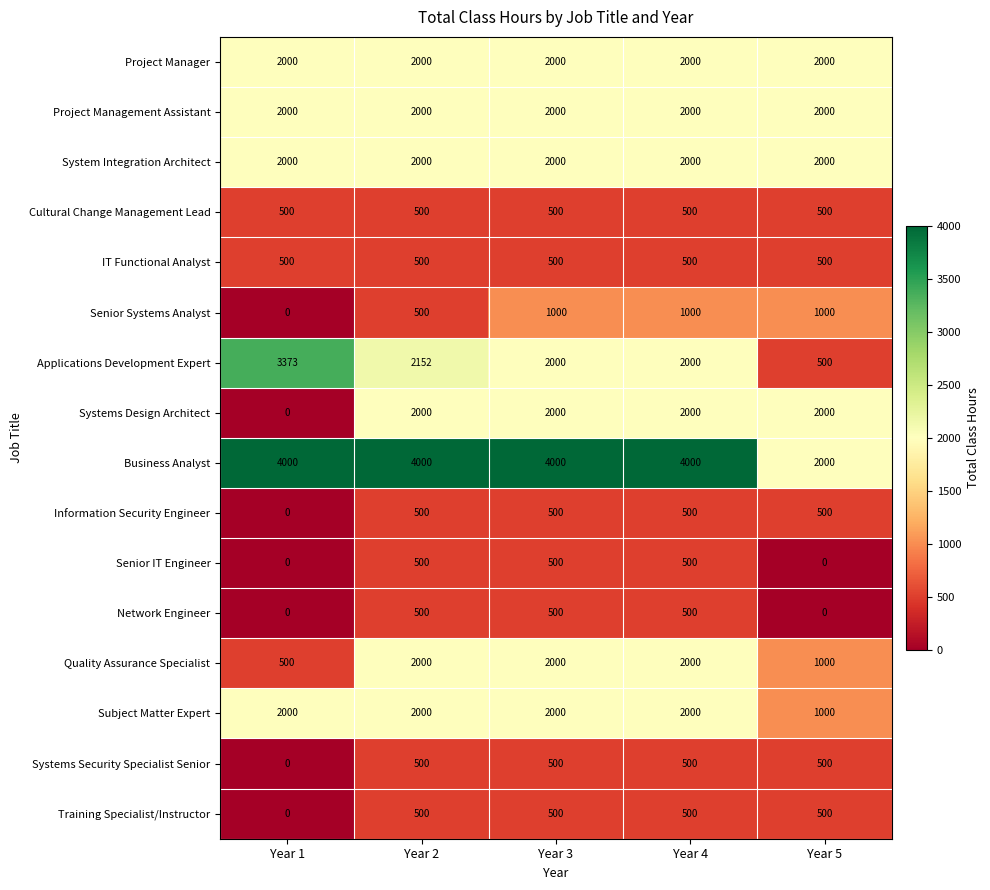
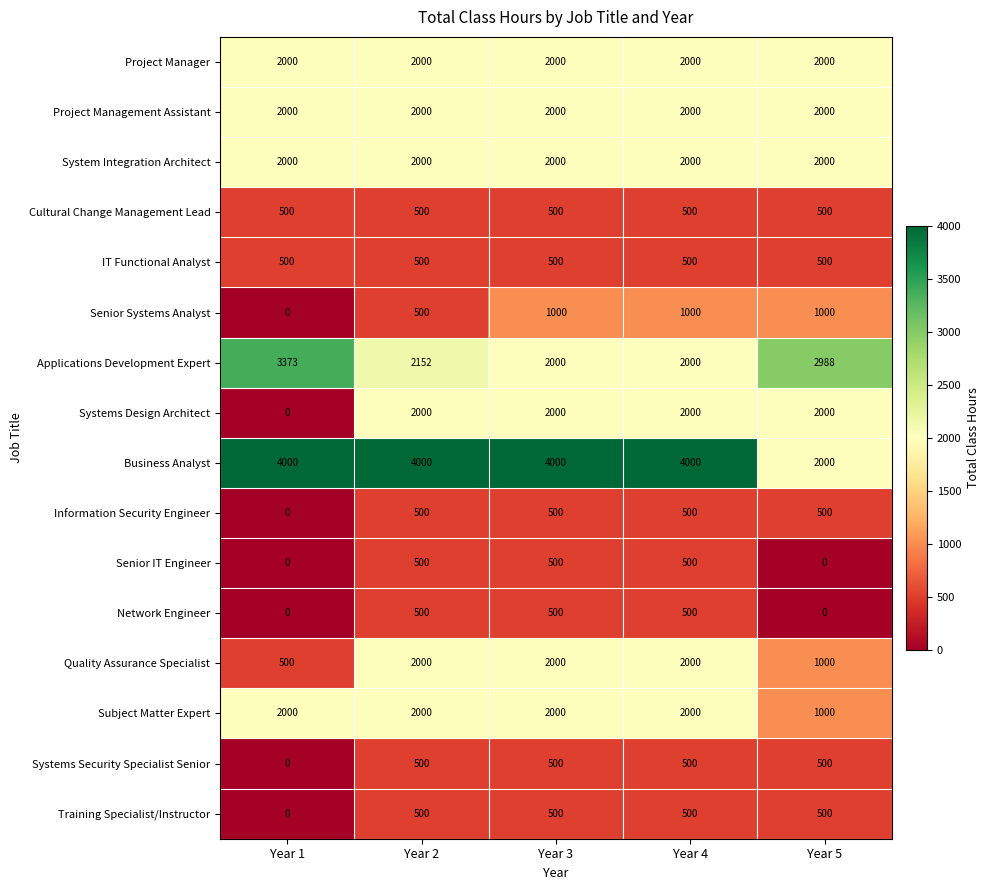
  {
    "Project Manager": {
      "Year 1": 2000,
      "Year 2": 2000,
      "Year 3": 2000,
      "Year 4": 2000,
      "Year 5": 2000
    },
    "Project Management Assistant": {
      "Year 1": 2000,
      "Year 2": 2000,
      "Year 3": 2000,
      "Year 4": 2000,
      "Year 5": 2000
    },
    "System Integration Architect": {
      "Year 1": 2000,
      "Year 2": 2000,
      "Year 3": 2000,
      "Year 4": 2000,
      "Year 5": 2000
    },
    "Cultural Change Management Lead": {
      "Year 1": 500,
      "Year 2": 500,
      "Year 3": 500,
      "Year 4": 500,
      "Year 5": 500
    },
    "IT Functional Analyst": {
      "Year 1": 500,
      "Year 2": 500,
      "Year 3": 500,
      "Year 4": 500,
      "Year 5": 500
    },
    "Senior Systems Analyst": {
      "Year 1": 0,
      "Year 2": 500,
      "Year 3": 1000,
      "Year 4": 1000,
      "Year 5": 1000
    },
    "Applications Development Expert": {
      "Year 1": 3373,
      "Year 2": 2152,
      "Year 3": 2000,
      "Year 4": 2000,
-     "Year 5": 500
+     "Year 5": 2988
    },
    "Systems Design Architect": {
      "Year 1": 0,
      "Year 2": 2000,
      "Year 3": 2000,
      "Year 4": 2000,
      "Year 5": 2000
    },
    "Business Analyst": {
      "Year 1": 4000,
      "Year 2": 4000,
      "Year 3": 4000,
      "Year 4": 4000,
      "Year 5": 2000
    },
    "Information Security Engineer": {
      "Year 1": 0,
      "Year 2": 500,
      "Year 3": 500,
      "Year 4": 500,
      "Year 5": 500
    },
    "Senior IT Engineer": {
      "Year 1": 0,
      "Year 2": 500,
      "Year 3": 500,
      "Year 4": 500,
      "Year 5": 0
    },
    "Network Engineer": {
      "Year 1": 0,
      "Year 2": 500,
      "Year 3": 500,
      "Year 4": 500,
      "Year 5": 0
    },
    "Quality Assurance Specialist": {
      "Year 1": 500,
      "Year 2": 2000,
      "Year 3": 2000,
      "Year 4": 2000,
      "Year 5": 1000
    },
    "Subject Matter Expert": {
      "Year 1": 2000,
      "Year 2": 2000,
      "Year 3": 2000,
      "Year 4": 2000,
      "Year 5": 1000
    },
    "Systems Security Specialist Senior": {
      "Year 1": 0,
      "Year 2": 500,
      "Year 3": 500,
      "Year 4": 500,
      "Year 5": 500
    },
    "Training Specialist/Instructor": {
      "Year 1": 0,
      "Year 2": 500,
      "Year 3": 500,
      "Year 4": 500,
      "Year 5": 500
    }
  }
